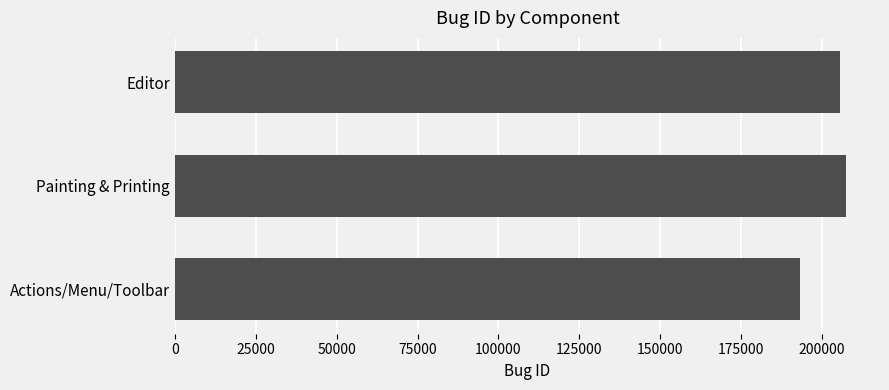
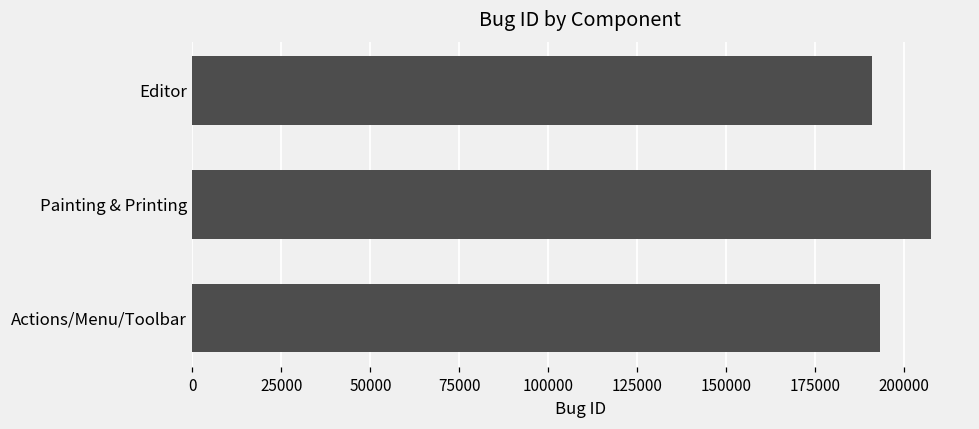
  {
-   "Editor": 205000,
+   "Editor": 191000,
    "Painting & Printing": 208000,
    "Actions/Menu/Toolbar": 193000
  }
